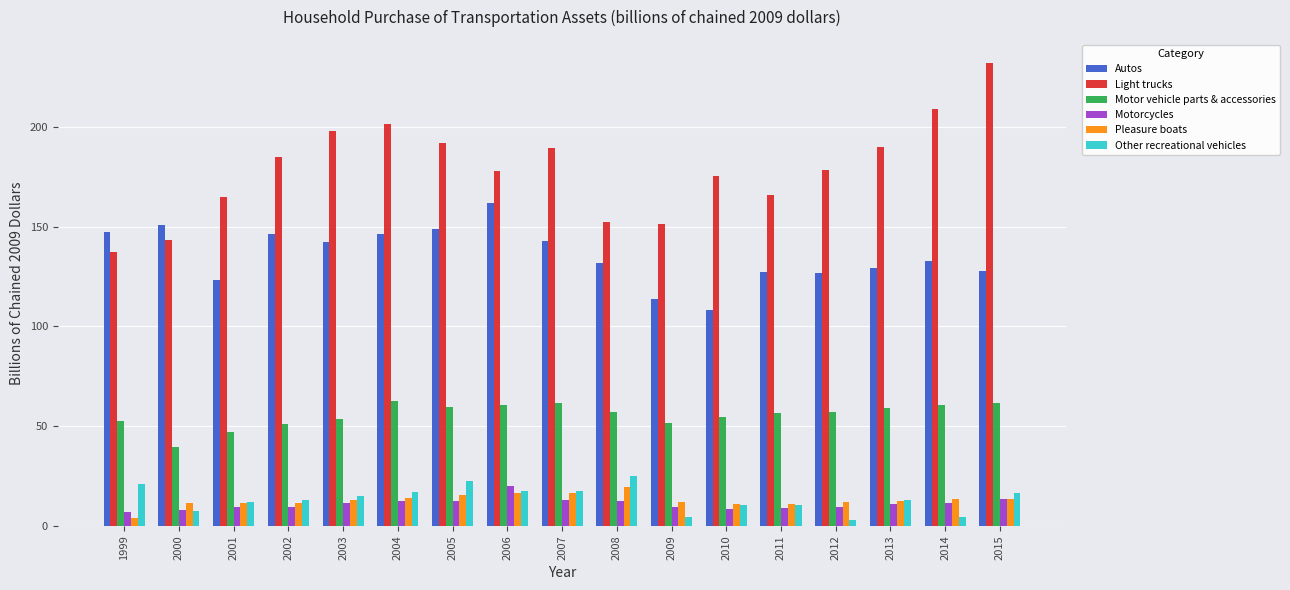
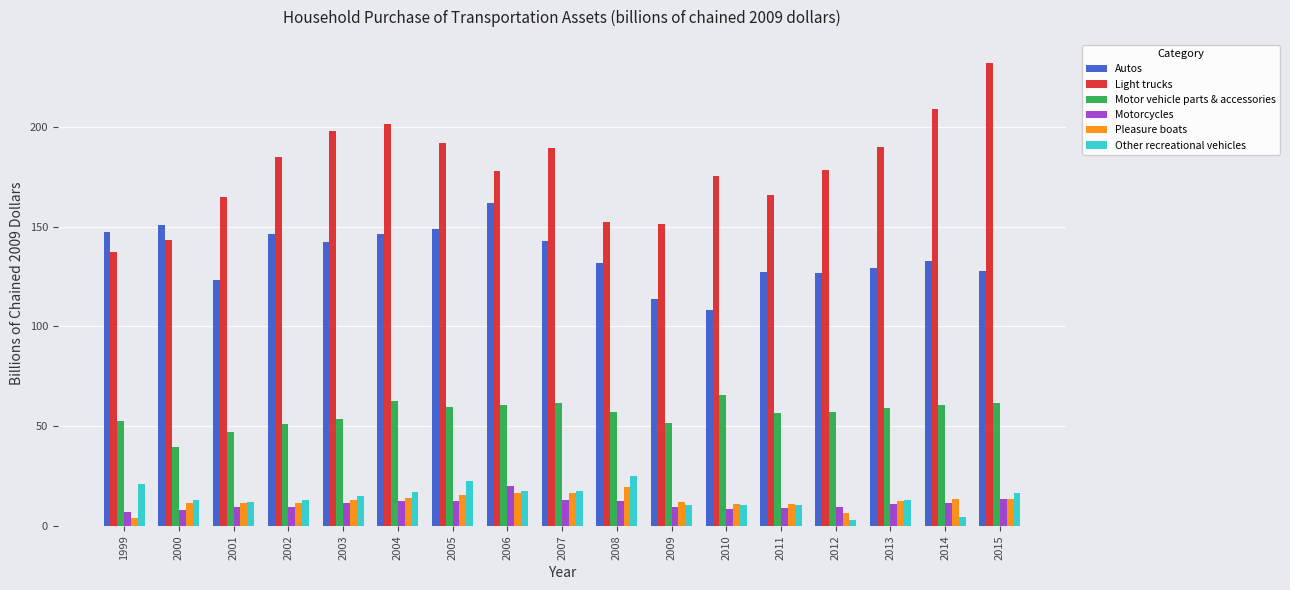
  {
    "Autos": {
      "1999": 147,
      "2000": 151,
      "2001": 123,
      "2002": 146,
      "2003": 142,
      "2004": 146,
      "2005": 149,
      "2006": 162,
      "2007": 143,
      "2008": 132,
      "2009": 114,
      "2010": 108,
      "2011": 127,
      "2012": 126,
      "2013": 129,
      "2014": 133,
      "2015": 128
    },
    "Light trucks": {
      "1999": 137,
      "2000": 143,
      "2001": 165,
      "2002": 185,
      "2003": 198,
      "2004": 202,
      "2005": 192,
      "2006": 178,
      "2007": 189,
      "2008": 152,
      "2009": 151,
      "2010": 176,
      "2011": 166,
      "2012": 178,
      "2013": 190,
      "2014": 209,
      "2015": 232
    },
    "Motor vehicle parts & accessories": {
      "1999": 53,
      "2000": 40,
      "2001": 47,
      "2002": 51,
      "2003": 53,
      "2004": 63,
      "2005": 60,
      "2006": 60,
      "2007": 62,
      "2008": 57,
      "2009": 52,
-     "2010": 54,
+     "2010": 66,
      "2011": 56,
      "2012": 57,
      "2013": 59,
      "2014": 60,
      "2015": 62
    },
    "Motorcycles": {
      "1999": 7,
      "2000": 8,
      "2001": 9,
      "2002": 10,
      "2003": 11,
      "2004": 13,
      "2005": 13,
      "2006": 20,
      "2007": 13,
      "2008": 12,
      "2009": 9,
      "2010": 9,
      "2011": 9,
      "2012": 10,
      "2013": 11,
      "2014": 11,
      "2015": 13
    },
    "Pleasure boats": {
      "1999": 4,
      "2000": 12,
      "2001": 11,
      "2002": 12,
      "2003": 13,
      "2004": 14,
      "2005": 15,
      "2006": 16,
      "2007": 16,
      "2008": 19,
      "2009": 12,
      "2010": 11,
      "2011": 11,
-     "2012": 12,
+     "2012": 7,
      "2013": 13,
      "2014": 13,
      "2015": 14
    },
    "Other recreational vehicles": {
      "1999": 21,
-     "2000": 7,
+     "2000": 13,
      "2001": 12,
      "2002": 13,
      "2003": 15,
      "2004": 17,
      "2005": 22,
      "2006": 17,
      "2007": 18,
      "2008": 25,
-     "2009": 4,
+     "2009": 10,
      "2010": 10,
      "2011": 10,
      "2012": 3,
      "2013": 13,
      "2014": 4,
      "2015": 16
    }
  }
